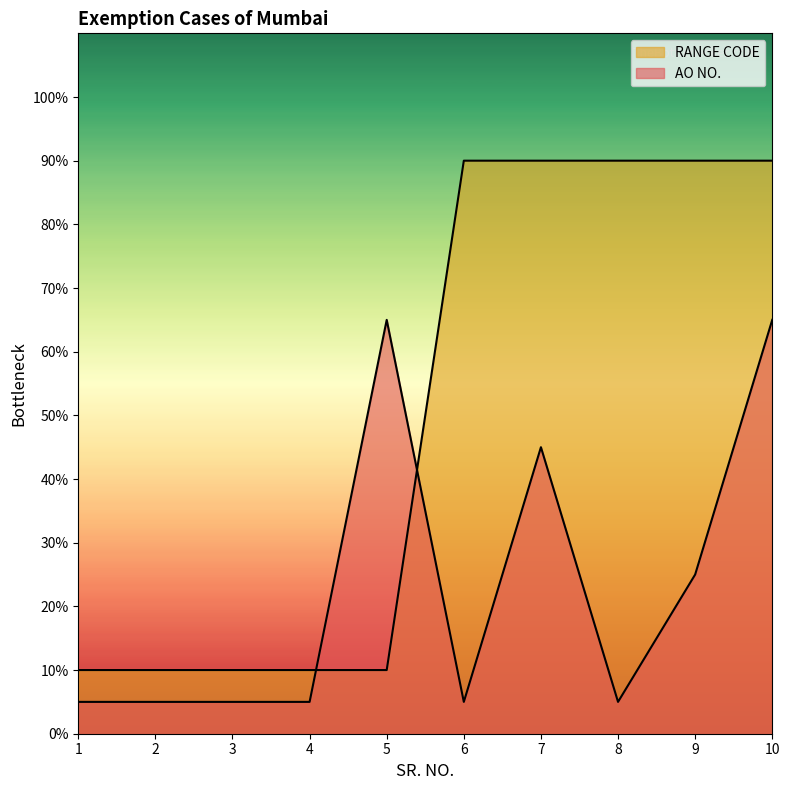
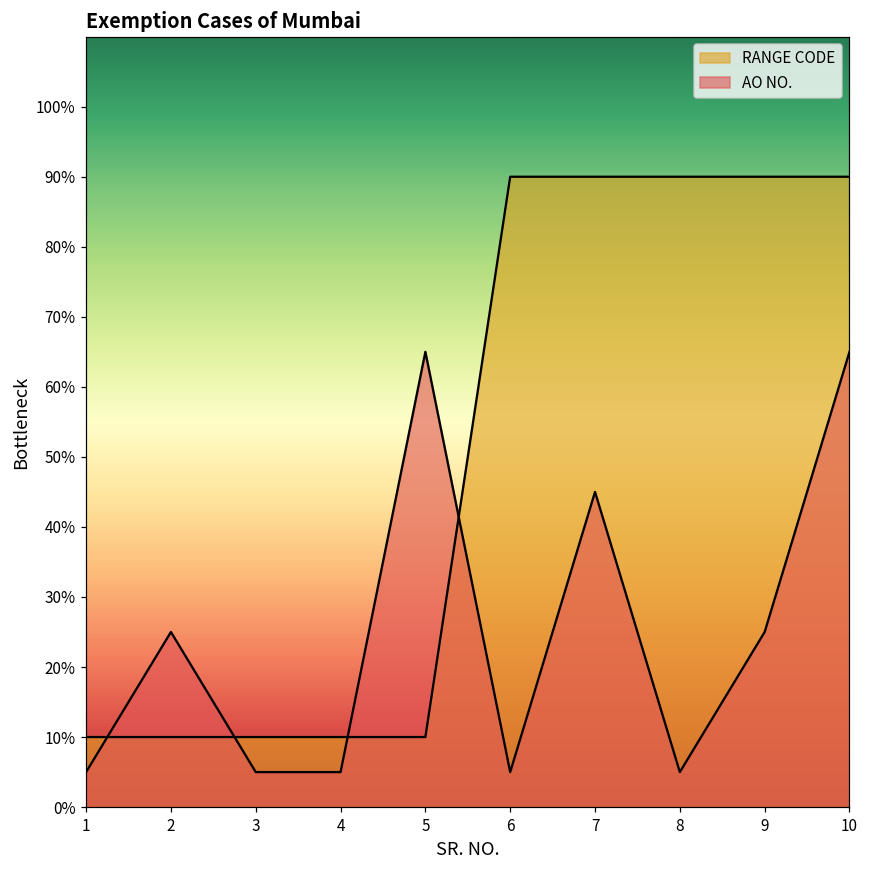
  {
    "RANGE CODE": {
      "1": "10%",
      "2": "10%",
      "3": "10%",
      "4": "10%",
      "5": "10%",
      "6": "90%",
      "7": "90%",
      "8": "90%",
      "9": "90%",
      "10": "90%"
    },
    "AO NO.": {
      "1": "5%",
-     "2": "5%",
+     "2": "25%",
      "3": "5%",
      "4": "5%",
      "5": "65%",
      "6": "5%",
      "7": "45%",
      "8": "5%",
      "9": "25%",
      "10": "65%"
    }
  }
